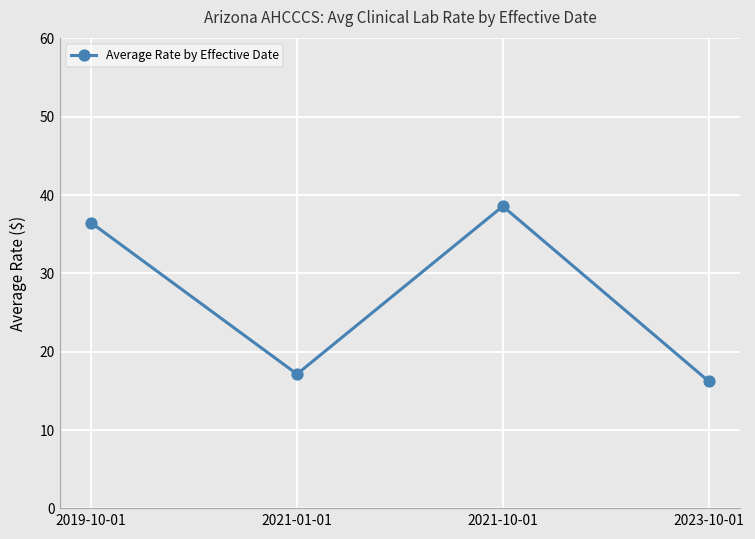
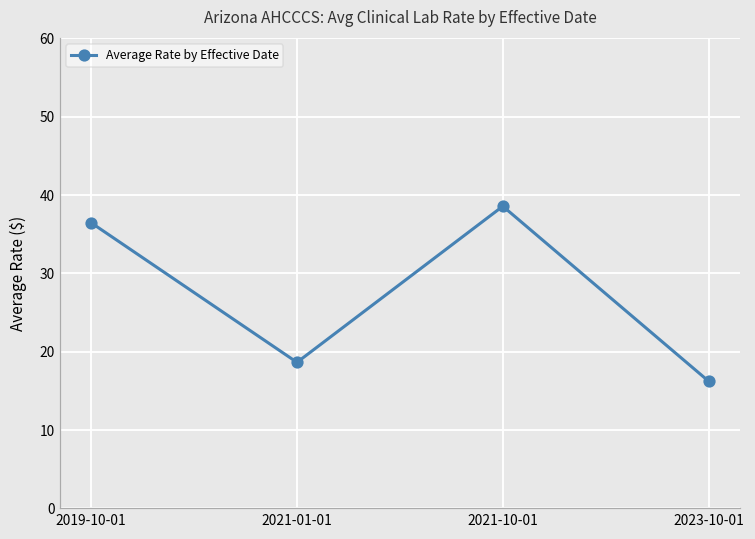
  {
    "2019-10-01": 36,
-   "2021-01-01": 17,
+   "2021-01-01": 19,
    "2021-10-01": 39,
    "2023-10-01": 16
  }
